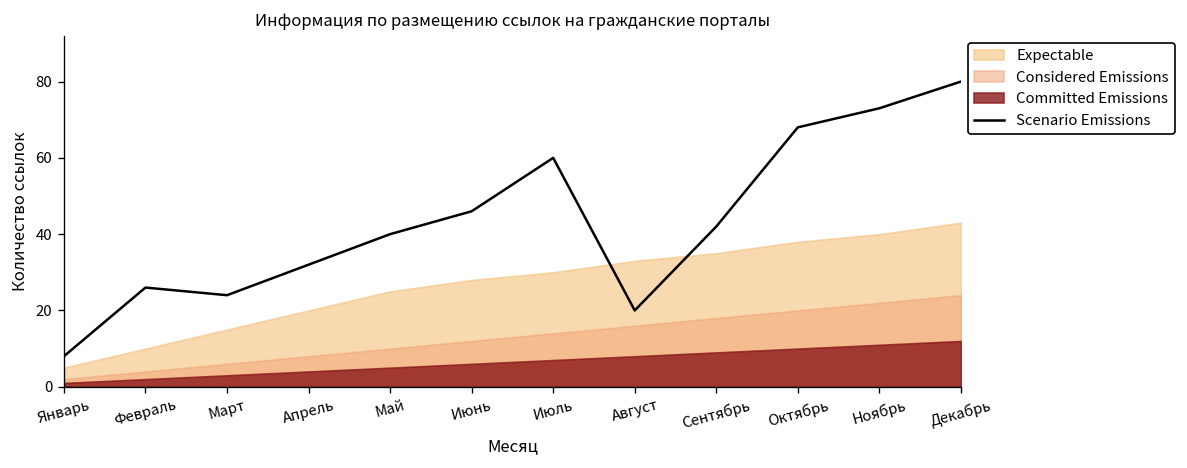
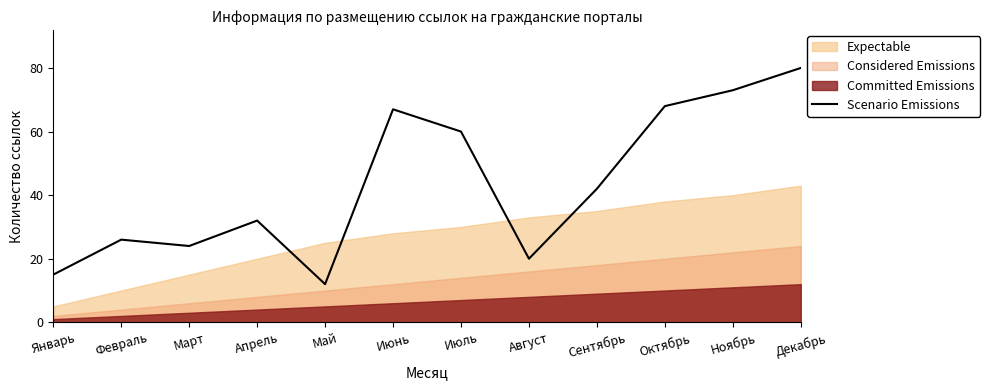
  {
    "Scenario Emissions": {
-     "Январь": 8,
+     "Январь": 15,
      "Февраль": 26,
      "Март": 24,
      "Апрель": 32,
-     "Май": 40,
-     "Июнь": 46,
+     "Май": 12,
+     "Июнь": 67,
      "Июль": 60,
      "Август": 20,
      "Сентябрь": 42,
      "Октябрь": 68,
      "Ноябрь": 73,
      "Декабрь": 80
    },
    "Committed Emissions": {
      "Январь": 1,
      "Февраль": 2,
      "Март": 3,
      "Апрель": 4,
      "Май": 5,
      "Июнь": 6,
      "Июль": 7,
      "Август": 8,
      "Сентябрь": 9,
      "Октябрь": 10,
      "Ноябрь": 11,
      "Декабрь": 12
    }
  }
